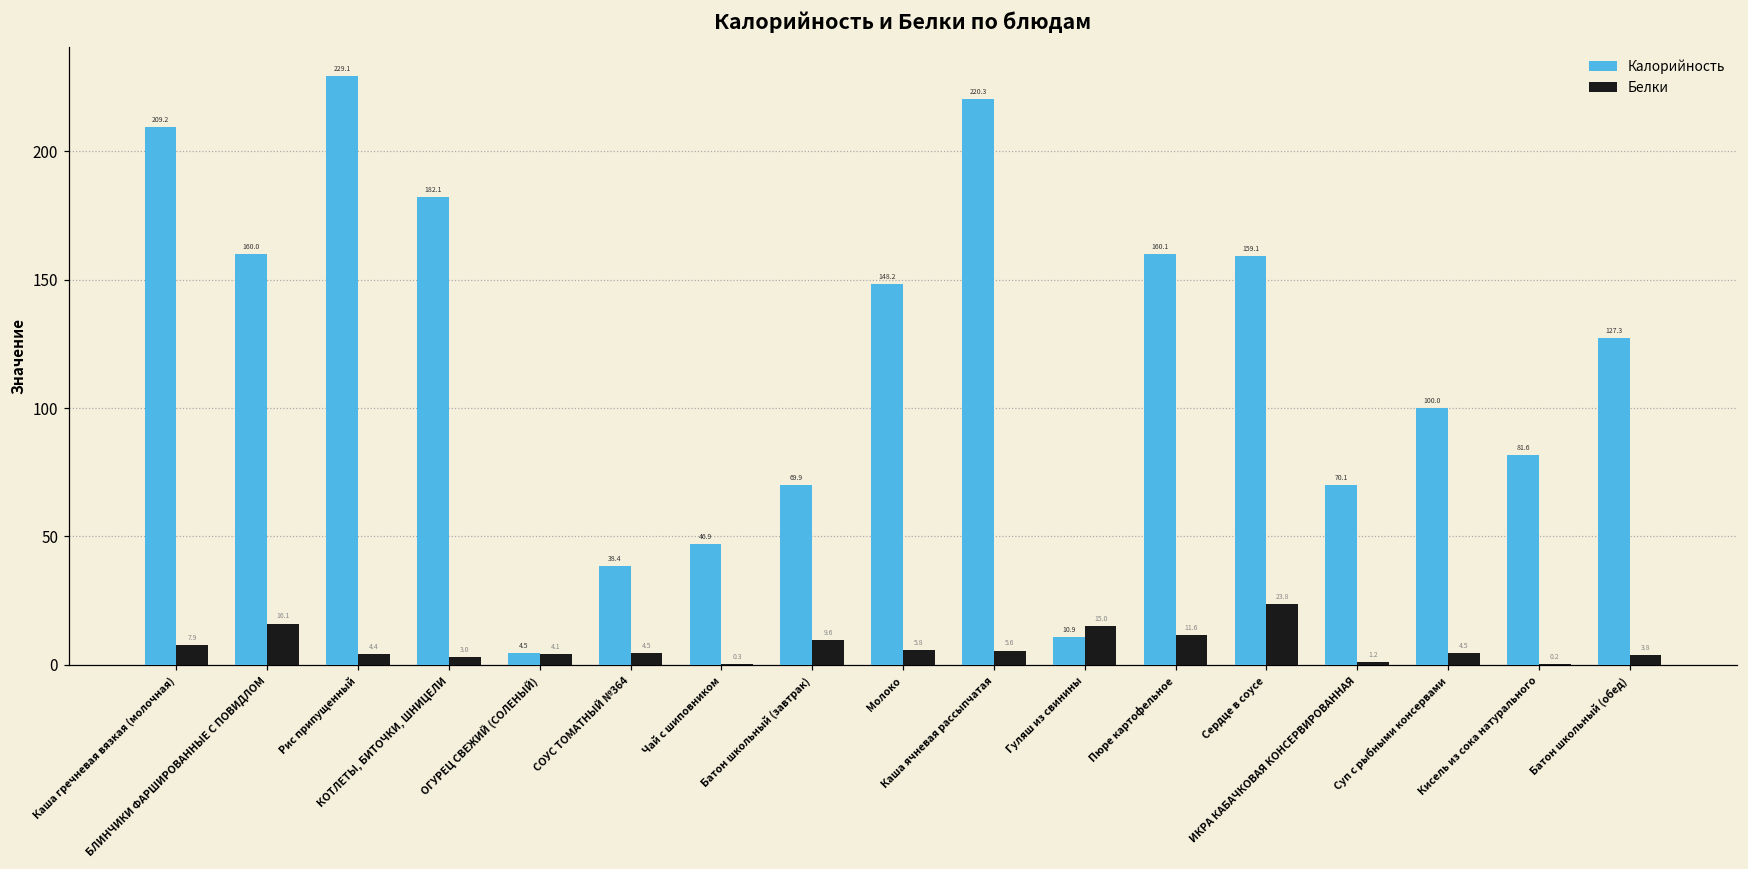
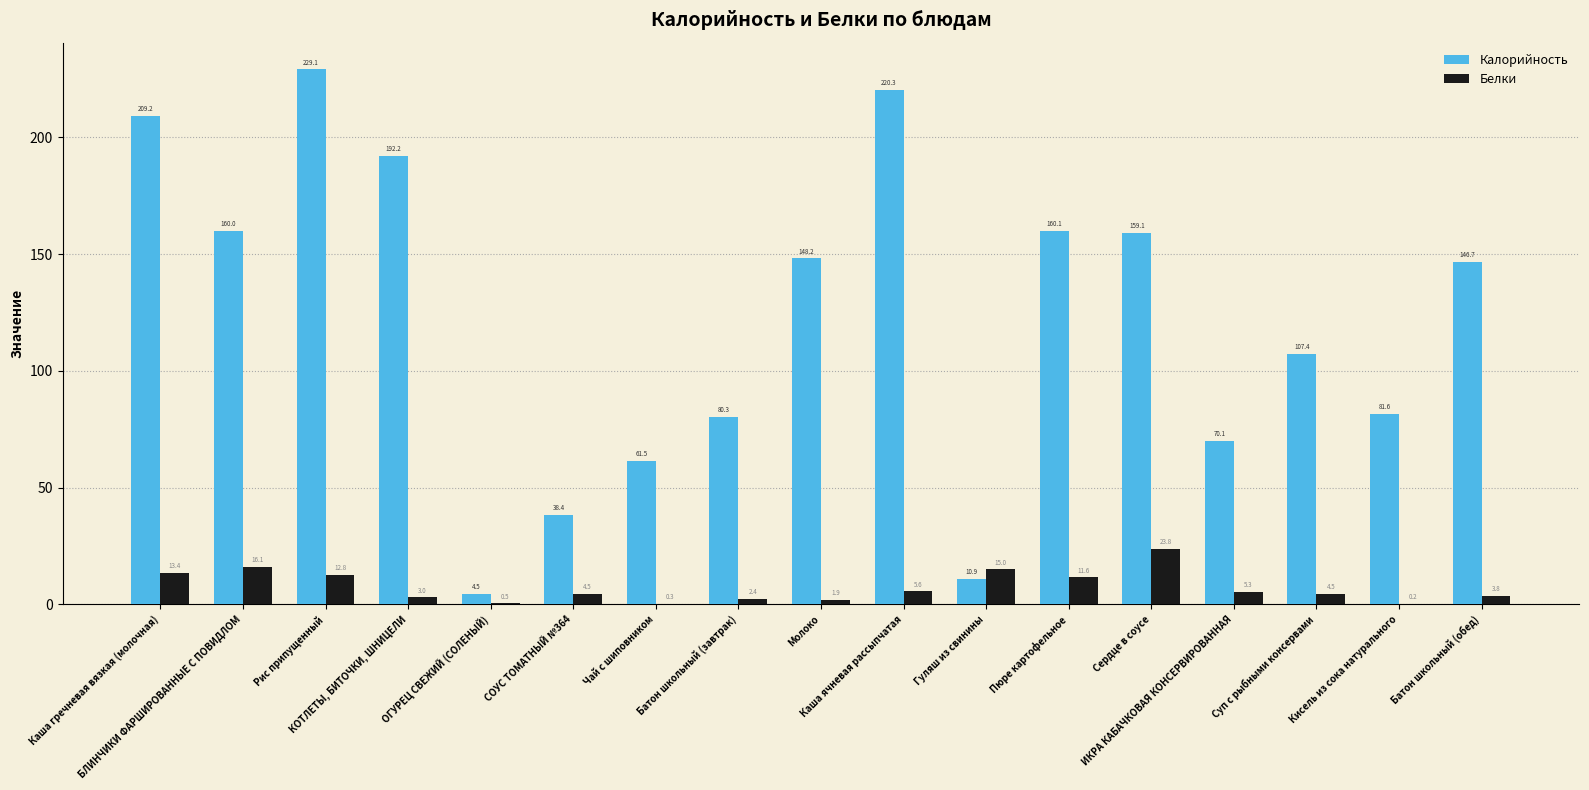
  {
    "Калорийность": {
      "Каша гречневая вязкая (молочная)": 209.2,
      "БЛИНЧИКИ ФАРШИРОВАННЫЕ С ПОВИДЛОМ": 160.0,
      "Рис припущенный": 229.1,
-     "КОТЛЕТЫ, БИТОЧКИ, ШНИЦЕЛИ": 182.1,
+     "КОТЛЕТЫ, БИТОЧКИ, ШНИЦЕЛИ": 192.2,
      "ОГУРЕЦ СВЕЖИЙ (СОЛЕНЫЙ)": 4.5,
      "СОУС ТОМАТНЫЙ №364": 38.4,
-     "Чай с шиповником": 46.9,
-     "Батон школьный (завтрак)": 69.9,
+     "Чай с шиповником": 61.5,
+     "Батон школьный (завтрак)": 80.3,
      "Молоко": 148.2,
      "Каша ячневая рассыпчатая": 220.3,
      "Гуляш из свинины": 10.9,
      "Пюре картофельное": 160.1,
      "Сердце в соусе": 159.1,
      "ИКРА КАБАЧКОВАЯ КОНСЕРВИРОВАННАЯ": 70.1,
-     "Суп с рыбными консервами": 100.0,
+     "Суп с рыбными консервами": 107.4,
      "Кисель из сока натурального": 81.6,
-     "Батон школьный (обед)": 127.3
+     "Батон школьный (обед)": 146.7
    },
    "Белки": {
-     "Каша гречневая вязкая (молочная)": 7.9,
+     "Каша гречневая вязкая (молочная)": 13.4,
      "БЛИНЧИКИ ФАРШИРОВАННЫЕ С ПОВИДЛОМ": 16.1,
-     "Рис припущенный": 4.4,
+     "Рис припущенный": 12.8,
      "КОТЛЕТЫ, БИТОЧКИ, ШНИЦЕЛИ": 3.0,
-     "ОГУРЕЦ СВЕЖИЙ (СОЛЕНЫЙ)": 4.1,
+     "ОГУРЕЦ СВЕЖИЙ (СОЛЕНЫЙ)": 0.5,
      "СОУС ТОМАТНЫЙ №364": 4.5,
      "Чай с шиповником": 0.3,
-     "Батон школьный (завтрак)": 9.6,
-     "Молоко": 5.8,
+     "Батон школьный (завтрак)": 2.4,
+     "Молоко": 1.9,
      "Каша ячневая рассыпчатая": 5.6,
      "Гуляш из свинины": 15.0,
      "Пюре картофельное": 11.6,
      "Сердце в соусе": 23.8,
-     "ИКРА КАБАЧКОВАЯ КОНСЕРВИРОВАННАЯ": 1.2,
+     "ИКРА КАБАЧКОВАЯ КОНСЕРВИРОВАННАЯ": 5.3,
      "Суп с рыбными консервами": 4.5,
      "Кисель из сока натурального": 0.2,
      "Батон школьный (обед)": 3.8
    }
  }
